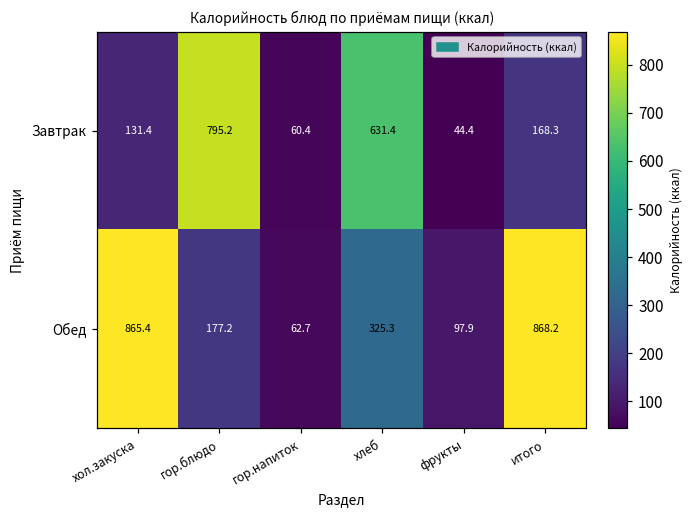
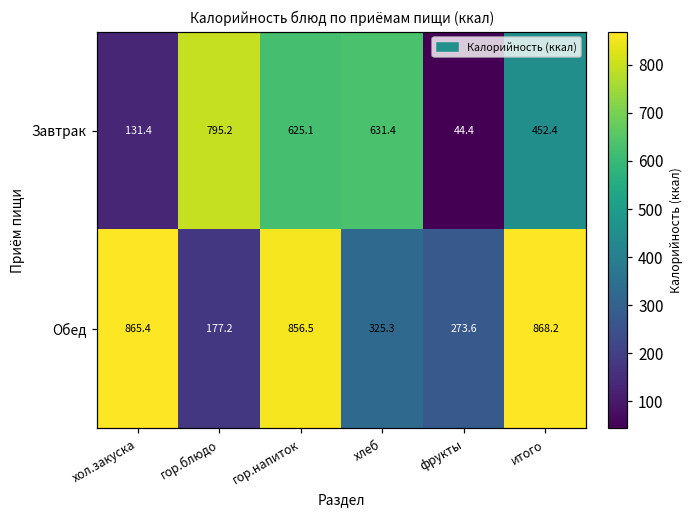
  {
    "Завтрак": {
      "хол.закуска": 131.4,
      "гор.блюдо": 795.2,
-     "гор.напиток": 60.4,
+     "гор.напиток": 625.1,
      "хлеб": 631.4,
      "фрукты": 44.4,
-     "итого": 168.3
+     "итого": 452.4
    },
    "Обед": {
      "хол.закуска": 865.4,
      "гор.блюдо": 177.2,
-     "гор.напиток": 62.7,
+     "гор.напиток": 856.5,
      "хлеб": 325.3,
-     "фрукты": 97.9,
+     "фрукты": 273.6,
      "итого": 868.2
    }
  }
